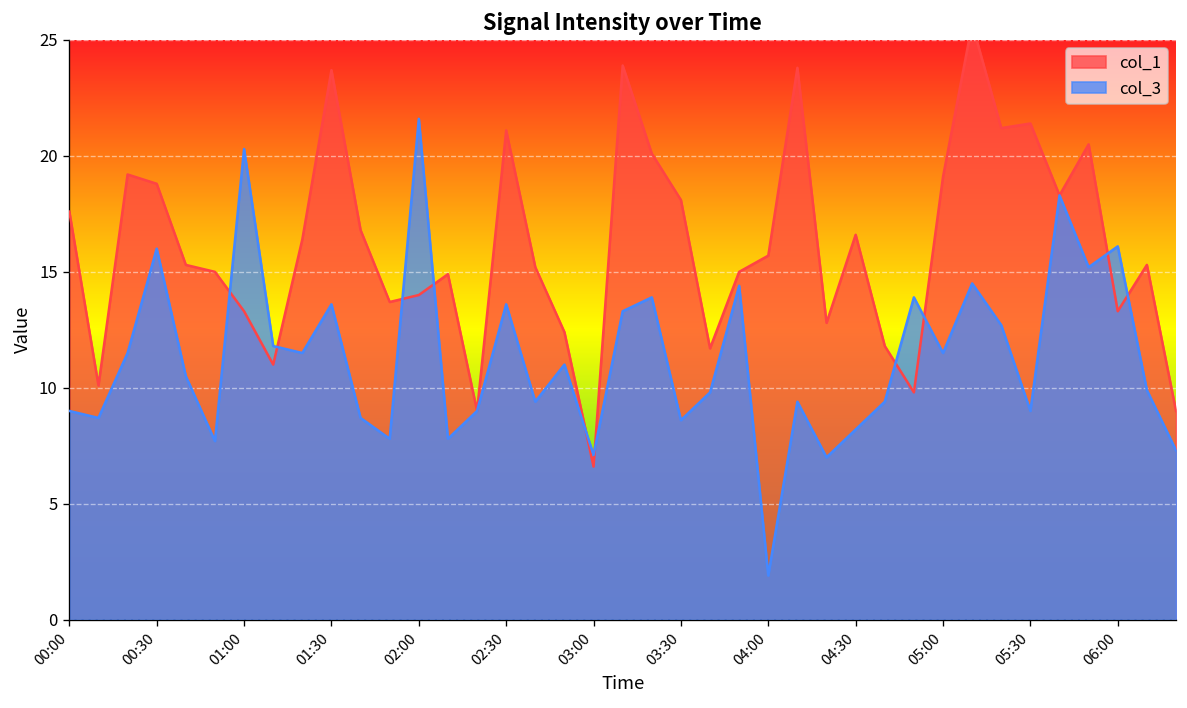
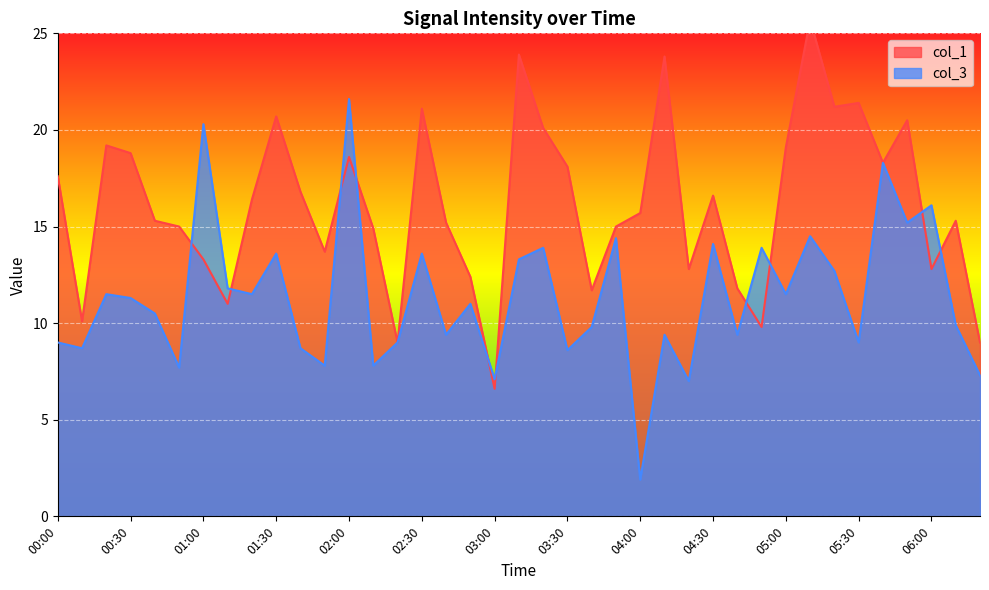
  {
    "col_1": {
      "00:00": 17.6,
      "00:30": 18.8,
      "01:00": 13.3,
-     "01:30": 23.7,
-     "02:00": 14.0,
+     "01:30": 20.7,
+     "02:00": 18.6,
      "02:30": 21.1,
      "03:00": 6.6,
      "03:30": 18.1,
      "04:00": 15.7,
      "04:30": 16.6,
      "05:00": 19.1,
      "05:30": 21.4,
-     "06:00": 13.3
+     "06:00": 12.8
    },
    "col_3": {
      "00:00": 9.0,
-     "00:30": 16.0,
+     "00:30": 11.3,
      "01:00": 20.3,
      "01:30": 13.6,
      "02:00": 21.6,
      "02:30": 13.6,
      "03:00": 7.1,
      "03:30": 8.6,
      "04:00": 1.9,
-     "04:30": 8.2,
+     "04:30": 14.1,
      "05:00": 11.5,
      "05:30": 9.0,
      "06:00": 16.1
    }
  }
